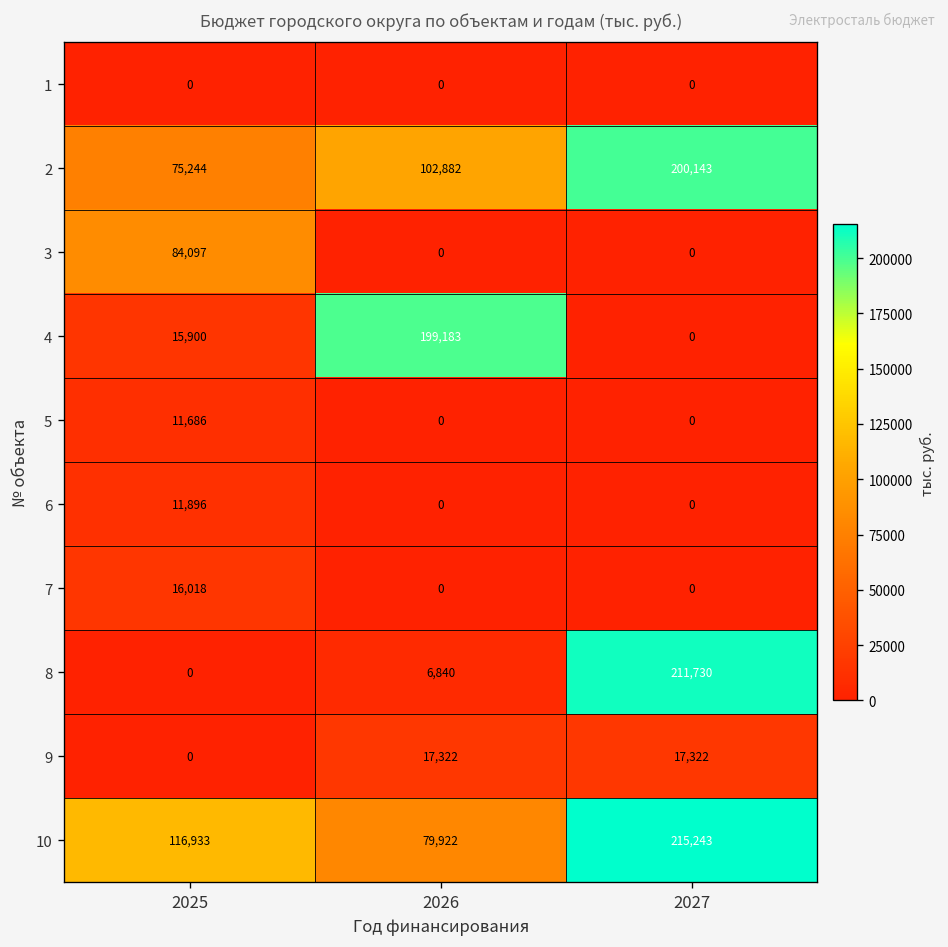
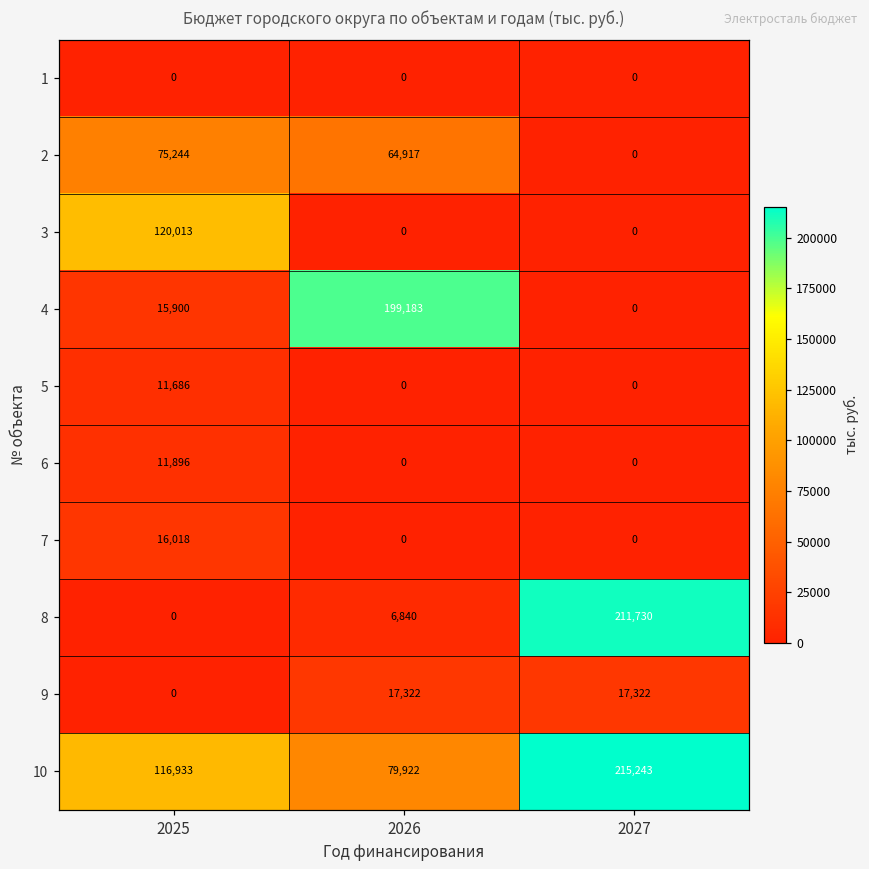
  {
    "1": {
      "2025": "0",
      "2026": "0",
      "2027": "0"
    },
    "2": {
      "2025": "75,244",
-     "2026": "102,882",
-     "2027": "200,143"
+     "2026": "64,917",
+     "2027": "0"
    },
    "3": {
-     "2025": "84,097",
+     "2025": "120,013",
      "2026": "0",
      "2027": "0"
    },
    "4": {
      "2025": "15,900",
      "2026": "199,183",
      "2027": "0"
    },
    "5": {
      "2025": "11,686",
      "2026": "0",
      "2027": "0"
    },
    "6": {
      "2025": "11,896",
      "2026": "0",
      "2027": "0"
    },
    "7": {
      "2025": "16,018",
      "2026": "0",
      "2027": "0"
    },
    "8": {
      "2025": "0",
      "2026": "6,840",
      "2027": "211,730"
    },
    "9": {
      "2025": "0",
      "2026": "17,322",
      "2027": "17,322"
    },
    "10": {
      "2025": "116,933",
      "2026": "79,922",
      "2027": "215,243"
    }
  }
